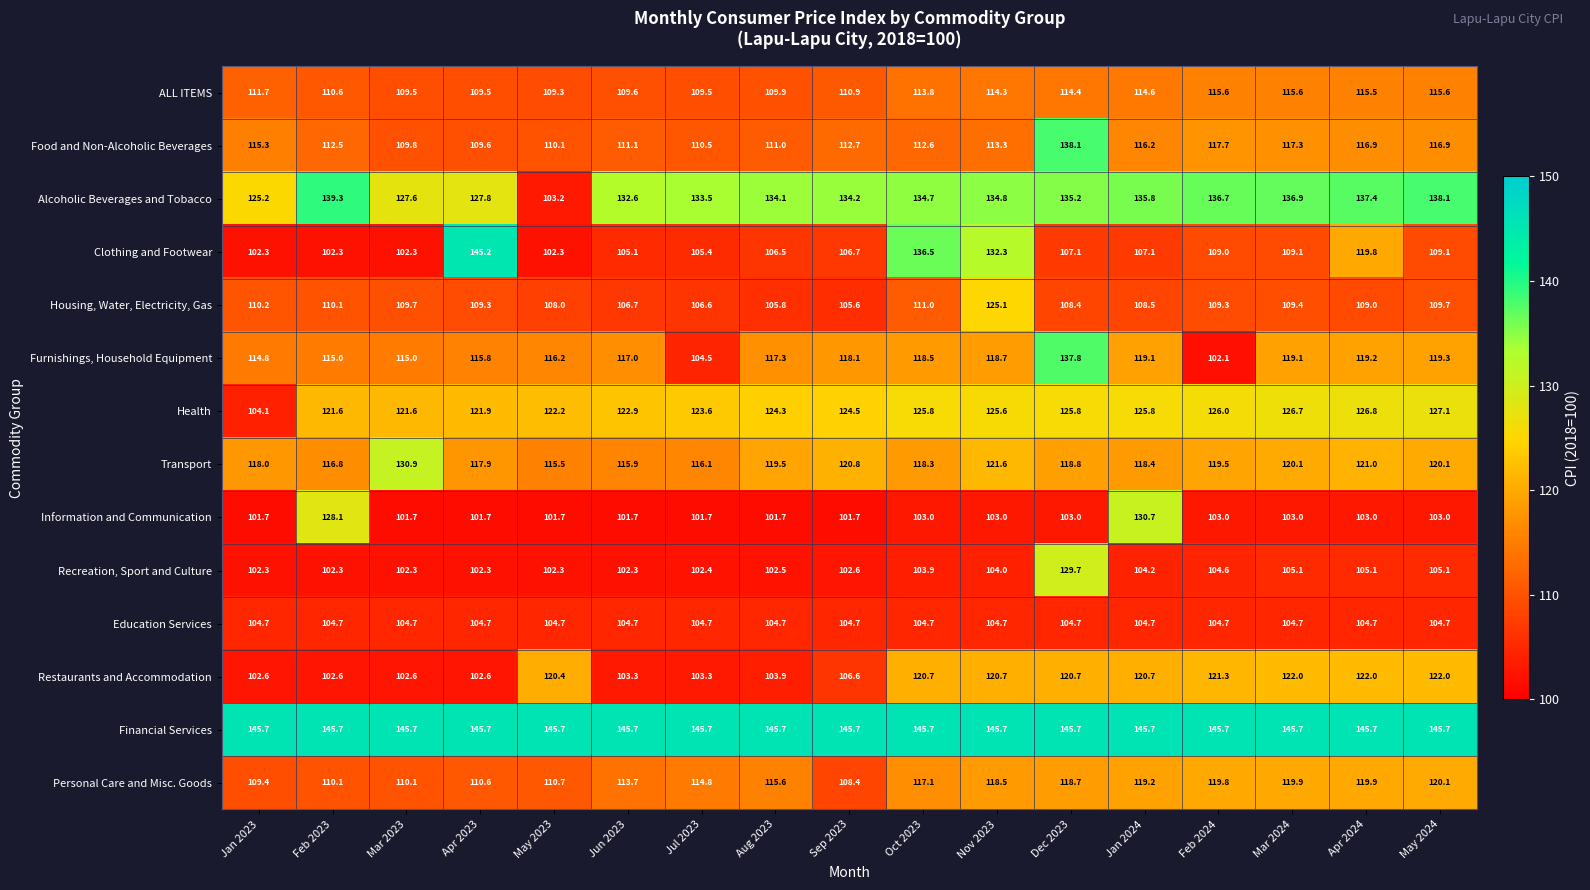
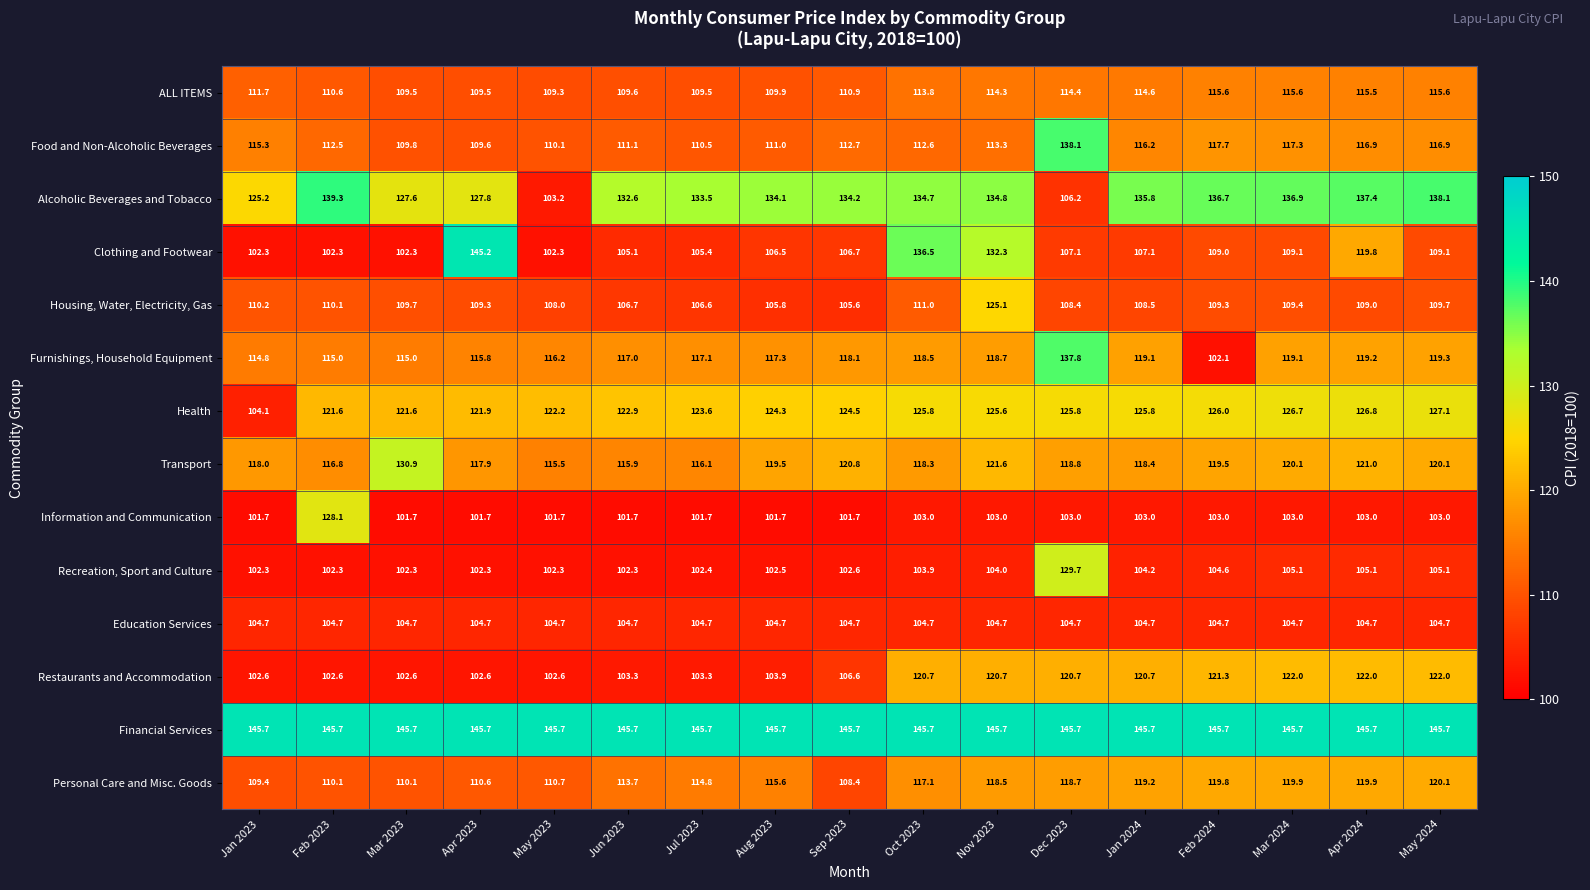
  {
    "Alcoholic Beverages and Tobacco": {
      "Jan 2023": 125.2,
      "Feb 2023": 139.3,
      "Mar 2023": 127.6,
      "Apr 2023": 127.8,
      "May 2023": 103.2,
      "Jun 2023": 132.6,
      "Jul 2023": 133.5,
      "Aug 2023": 134.1,
      "Sep 2023": 134.2,
      "Oct 2023": 134.7,
      "Nov 2023": 134.8,
-     "Dec 2023": 135.2,
+     "Dec 2023": 106.2,
      "Jan 2024": 135.8,
      "Feb 2024": 136.7,
      "Mar 2024": 136.9,
      "Apr 2024": 137.4,
      "May 2024": 138.1
    },
    "Furnishings, Household Equipment": {
      "Jan 2023": 114.8,
      "Feb 2023": 115.0,
      "Mar 2023": 115.0,
      "Apr 2023": 115.8,
      "May 2023": 116.2,
      "Jun 2023": 117.0,
-     "Jul 2023": 104.5,
+     "Jul 2023": 117.1,
      "Aug 2023": 117.3,
      "Sep 2023": 118.1,
      "Oct 2023": 118.5,
      "Nov 2023": 118.7,
      "Dec 2023": 137.8,
      "Jan 2024": 119.1,
      "Feb 2024": 102.1,
      "Mar 2024": 119.1,
      "Apr 2024": 119.2,
      "May 2024": 119.3
    },
    "Information and Communication": {
      "Jan 2023": 101.7,
      "Feb 2023": 128.1,
      "Mar 2023": 101.7,
      "Apr 2023": 101.7,
      "May 2023": 101.7,
      "Jun 2023": 101.7,
      "Jul 2023": 101.7,
      "Aug 2023": 101.7,
      "Sep 2023": 101.7,
      "Oct 2023": 103.0,
      "Nov 2023": 103.0,
      "Dec 2023": 103.0,
-     "Jan 2024": 130.7,
+     "Jan 2024": 103.0,
      "Feb 2024": 103.0,
      "Mar 2024": 103.0,
      "Apr 2024": 103.0,
      "May 2024": 103.0
    },
    "Restaurants and Accommodation": {
      "Jan 2023": 102.6,
      "Feb 2023": 102.6,
      "Mar 2023": 102.6,
      "Apr 2023": 102.6,
-     "May 2023": 120.4,
+     "May 2023": 102.6,
      "Jun 2023": 103.3,
      "Jul 2023": 103.3,
      "Aug 2023": 103.9,
      "Sep 2023": 106.6,
      "Oct 2023": 120.7,
      "Nov 2023": 120.7,
      "Dec 2023": 120.7,
      "Jan 2024": 120.7,
      "Feb 2024": 121.3,
      "Mar 2024": 122.0,
      "Apr 2024": 122.0,
      "May 2024": 122.0
    }
  }
